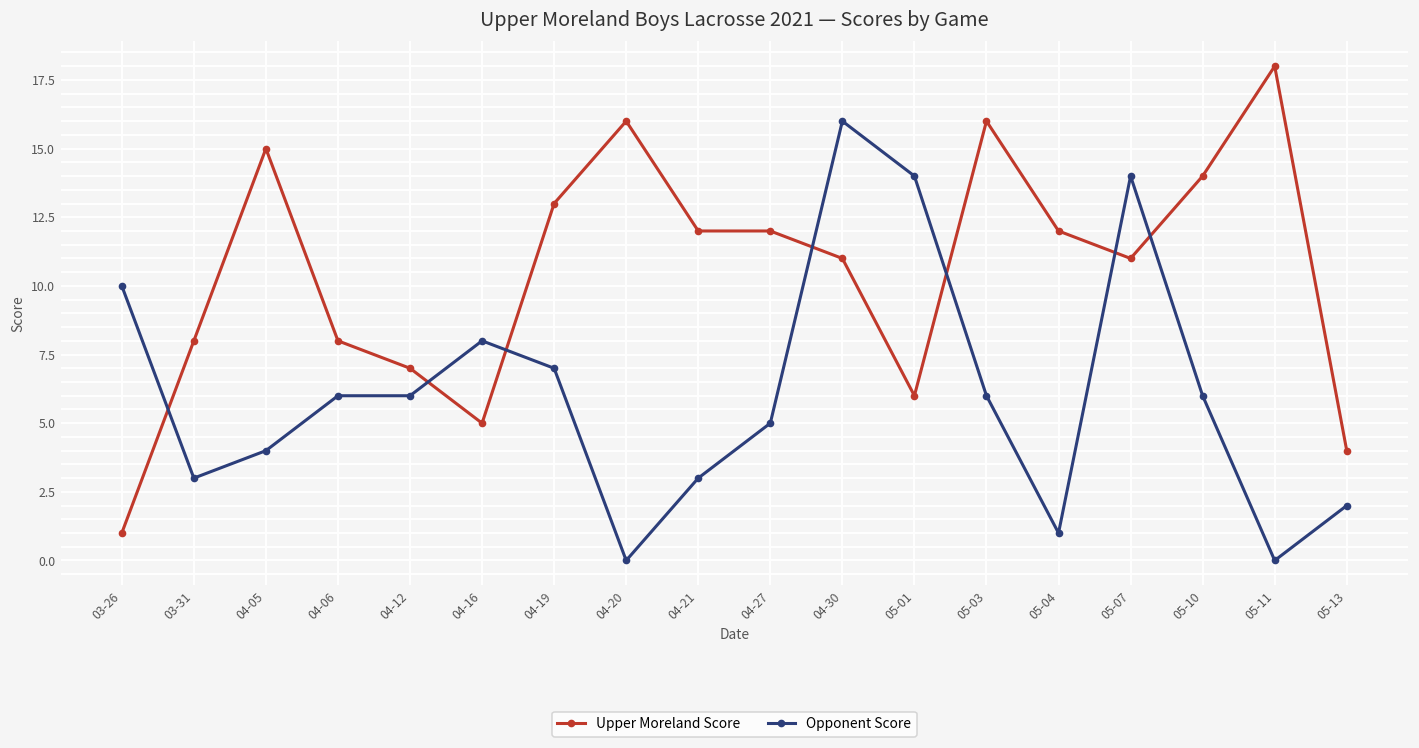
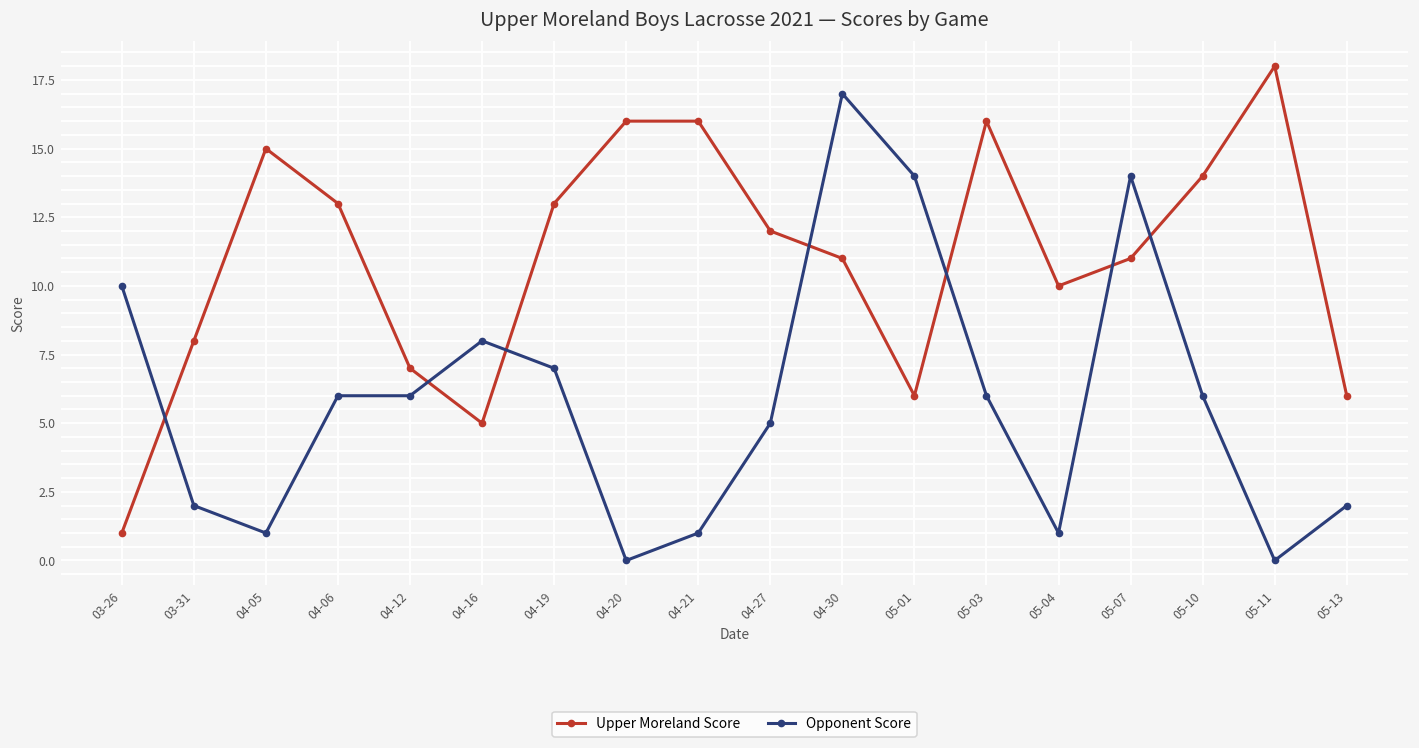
  {
    "Upper Moreland Score": {
      "03-26": 1,
      "03-31": 8,
      "04-05": 15,
-     "04-06": 8,
+     "04-06": 13,
      "04-12": 7,
      "04-16": 5,
      "04-19": 13,
      "04-20": 16,
-     "04-21": 12,
+     "04-21": 16,
      "04-27": 12,
      "04-30": 11,
      "05-01": 6,
      "05-03": 16,
-     "05-04": 12,
+     "05-04": 10,
      "05-07": 11,
      "05-10": 14,
      "05-11": 18,
-     "05-13": 4
+     "05-13": 6
    },
    "Opponent Score": {
      "03-26": 10,
-     "03-31": 3,
-     "04-05": 4,
+     "03-31": 2,
+     "04-05": 1,
      "04-06": 6,
      "04-12": 6,
      "04-16": 8,
      "04-19": 7,
      "04-20": 0,
-     "04-21": 3,
+     "04-21": 1,
      "04-27": 5,
-     "04-30": 16,
+     "04-30": 17,
      "05-01": 14,
      "05-03": 6,
      "05-04": 1,
      "05-07": 14,
      "05-10": 6,
      "05-11": 0,
      "05-13": 2
    }
  }
